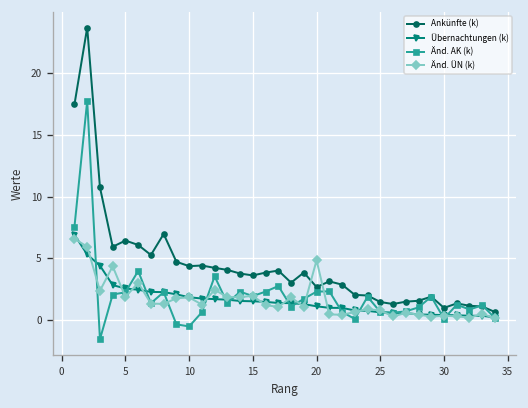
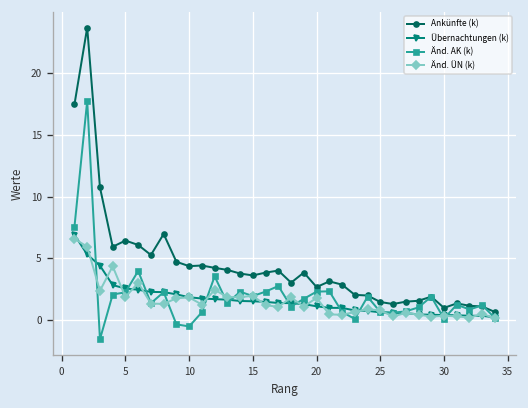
  {
    "Änd. ÜN (k)": {
      "5": 1.9,
-     "20": 4.8
+     "20": 1.8
    }
  }
